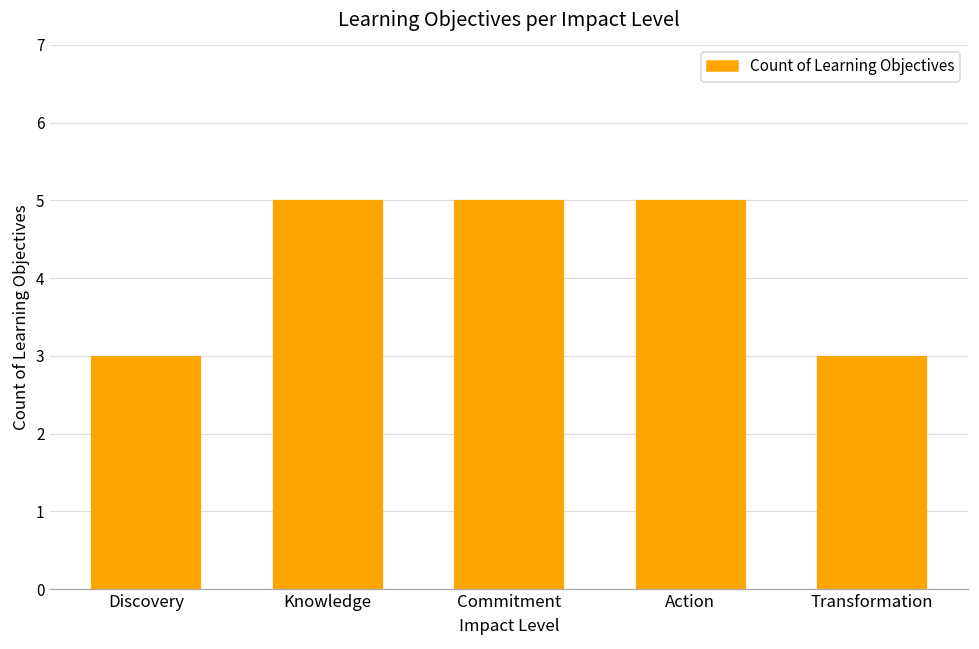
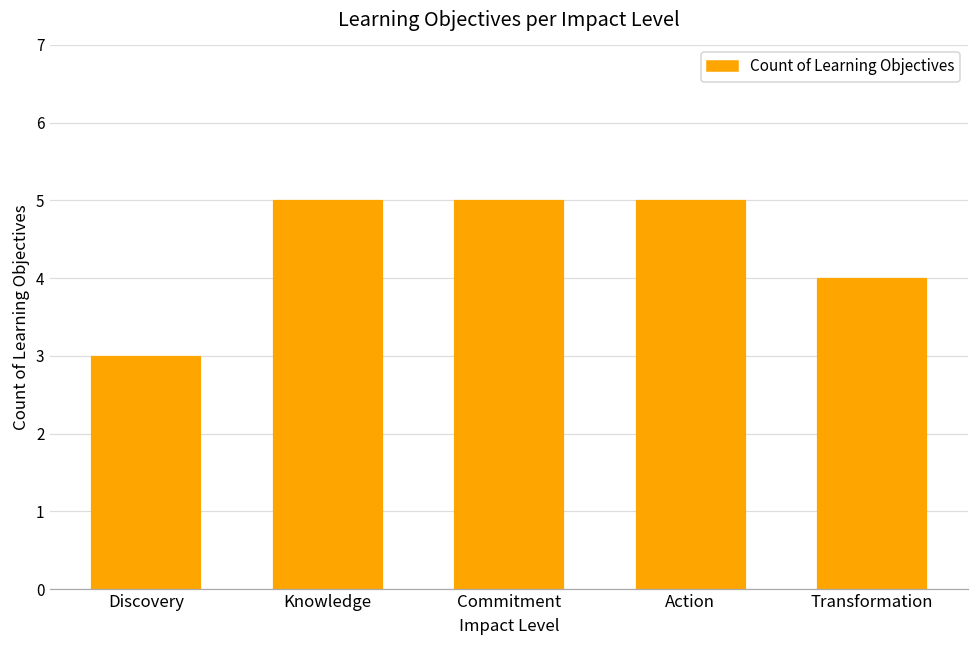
  {
    "Discovery": 3,
    "Knowledge": 5,
    "Commitment": 5,
    "Action": 5,
-   "Transformation": 3
+   "Transformation": 4
  }
